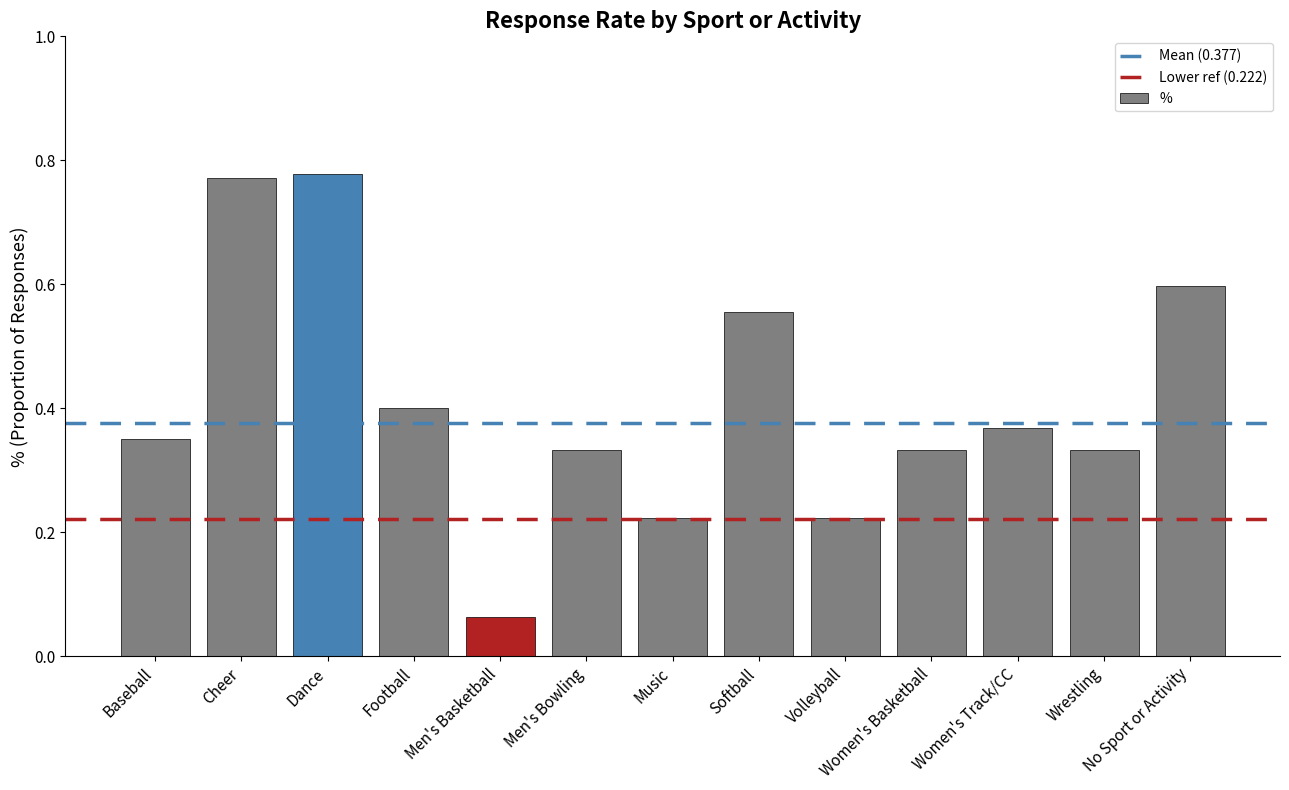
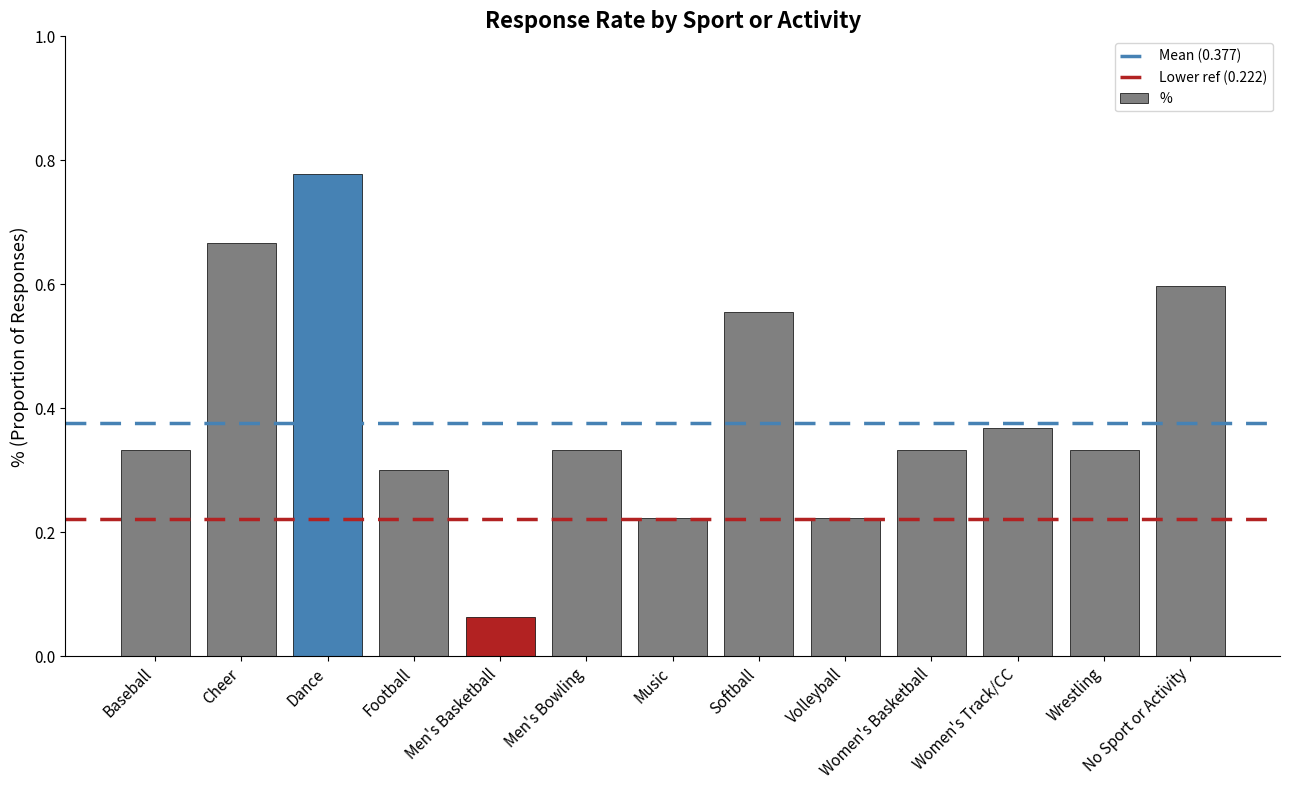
  {
-   "Baseball": 0.35,
-   "Cheer": 0.77,
+   "Baseball": 0.33,
+   "Cheer": 0.67,
    "Dance": 0.78,
-   "Football": 0.4,
+   "Football": 0.3,
    "Men's Basketball": 0.06,
    "Men's Bowling": 0.33,
    "Music": 0.22,
    "Softball": 0.56,
    "Volleyball": 0.22,
    "Women's Basketball": 0.33,
    "Women's Track/CC": 0.37,
    "Wrestling": 0.33,
    "No Sport or Activity": 0.60
  }
